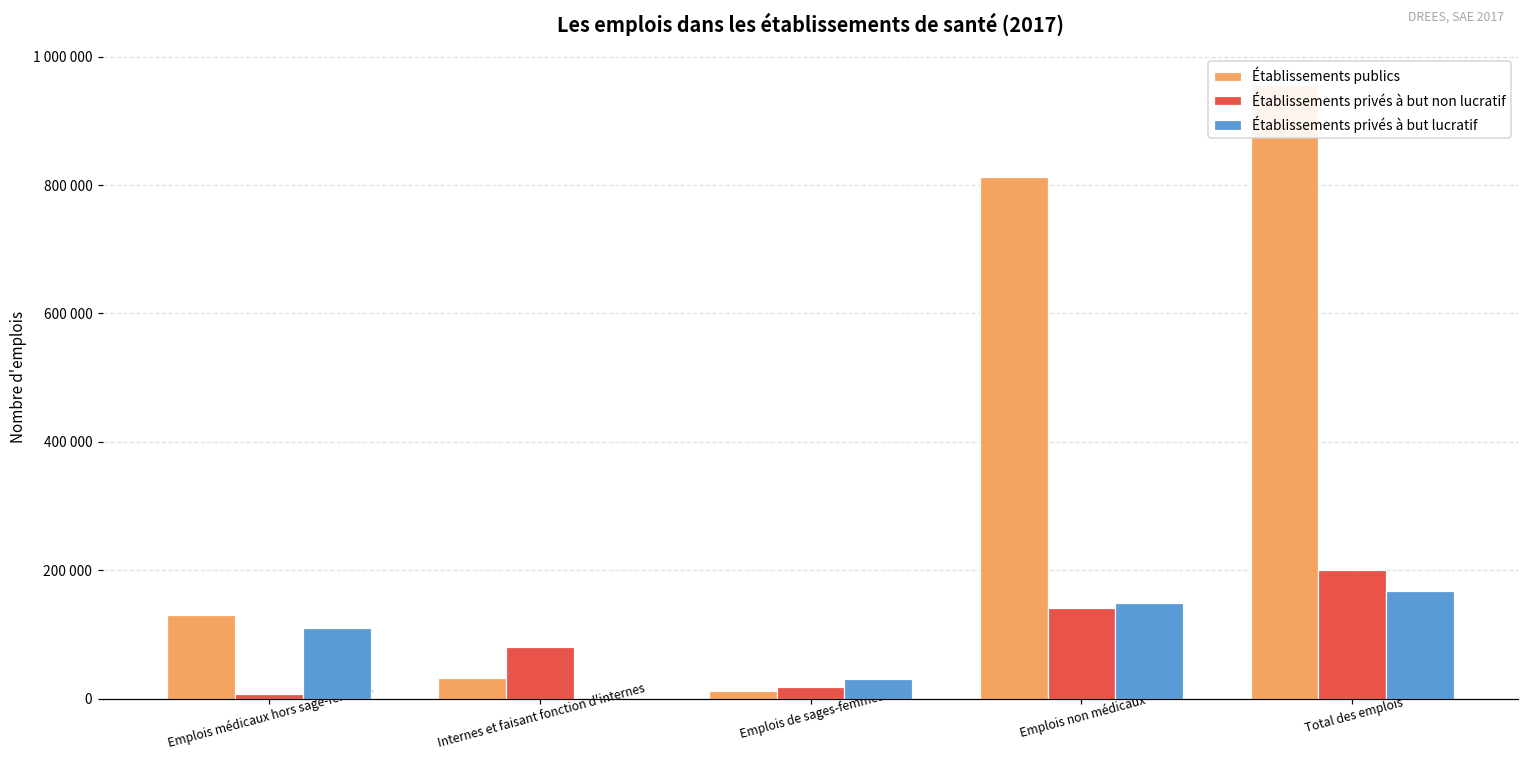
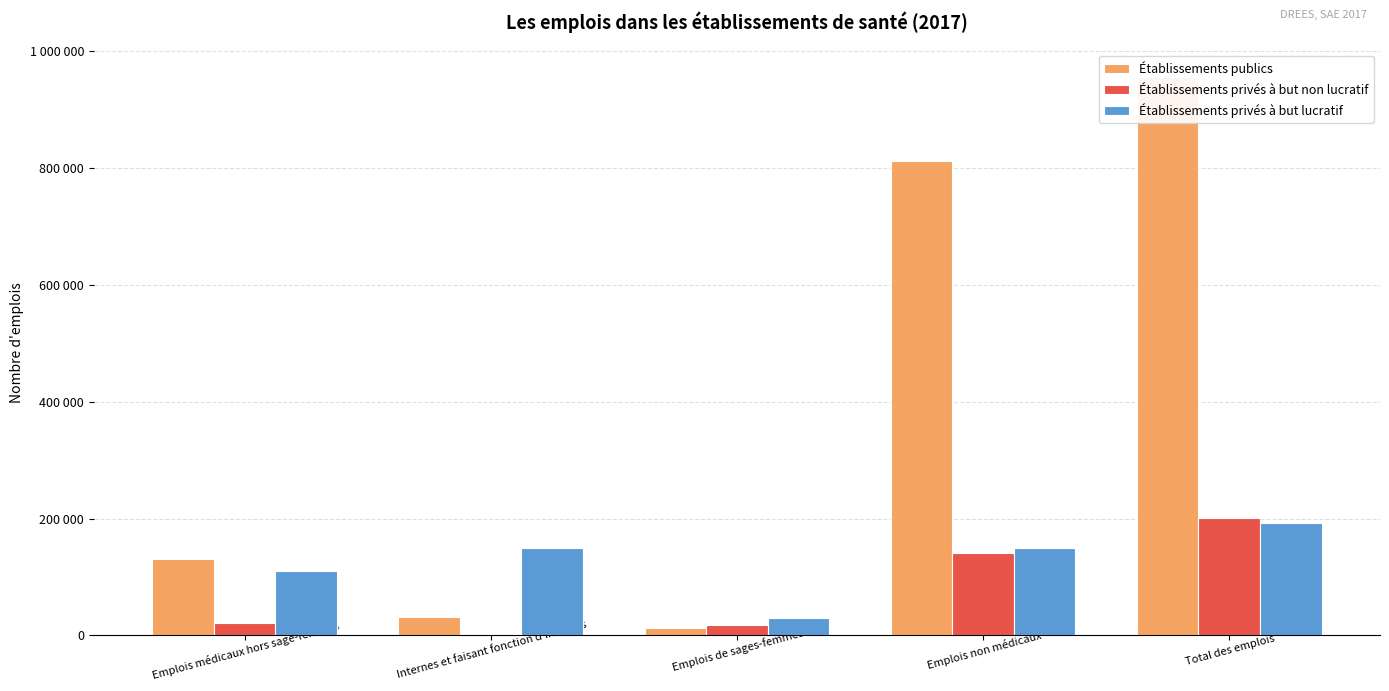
  {
    "Établissements publics": {
      "Emplois médicaux hors sage-femmes": 130000,
      "Internes et faisant fonction d'internes": 30000,
      "Emplois de sages-femmes": 10000,
      "Emplois non médicaux": 810000
    },
    "Établissements privés à but non lucratif": {
-     "Emplois médicaux hors sage-femmes": 10000,
-     "Internes et faisant fonction d'internes": 80000,
+     "Emplois médicaux hors sage-femmes": 20000,
+     "Internes et faisant fonction d'internes": 0,
      "Emplois de sages-femmes": 20000,
      "Emplois non médicaux": 140000,
      "Total des emplois": 200000
    },
    "Établissements privés à but lucratif": {
      "Emplois médicaux hors sage-femmes": 110000,
-     "Internes et faisant fonction d'internes": 0,
+     "Internes et faisant fonction d'internes": 150000,
      "Emplois de sages-femmes": 30000,
      "Emplois non médicaux": 150000,
-     "Total des emplois": 170000
+     "Total des emplois": 190000
    }
  }
